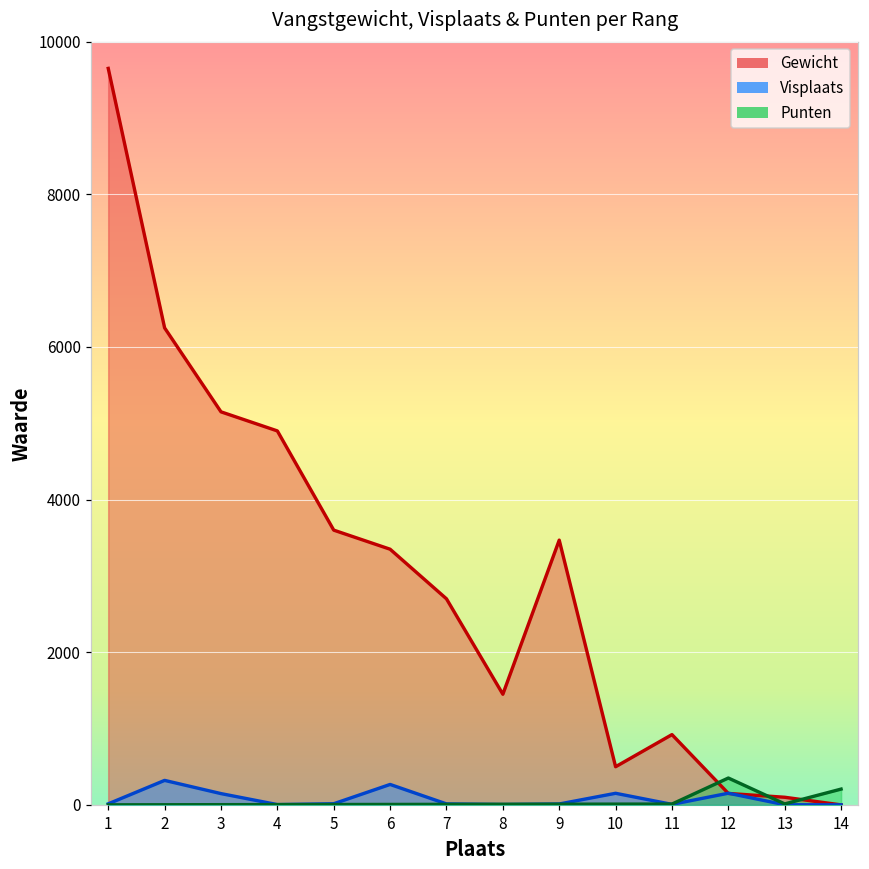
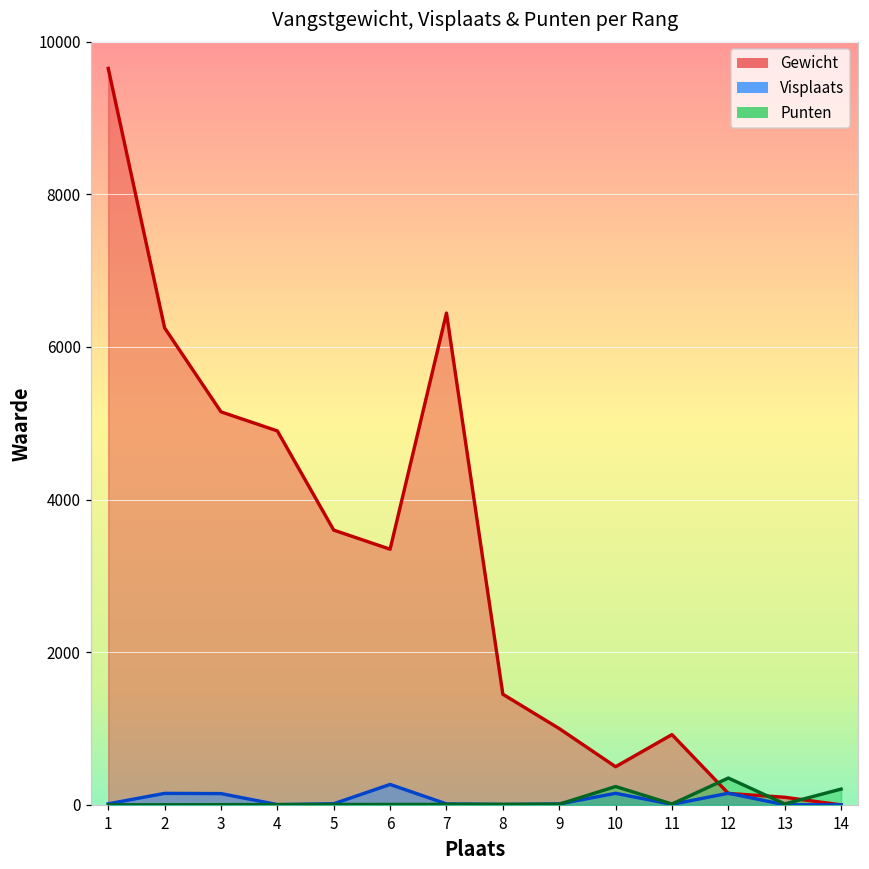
  {
    "Gewicht": {
      "1": 9700,
      "2": 6300,
      "3": 5200,
      "4": 4900,
      "5": 3600,
      "6": 3400,
-     "7": 2700,
+     "7": 6400,
      "8": 1500,
-     "9": 3500,
+     "9": 1000,
      "10": 500,
      "11": 900,
      "13": 100
    },
    "Visplaats": {
-     "2": 300,
+     "2": 200,
      "3": 100,
      "6": 300,
      "10": 200
    },
    "Punten": {
      "2": 0,
      "3": 0,
      "6": 0,
-     "10": 0,
+     "10": 200,
      "12": 400,
      "14": 200
    }
  }
